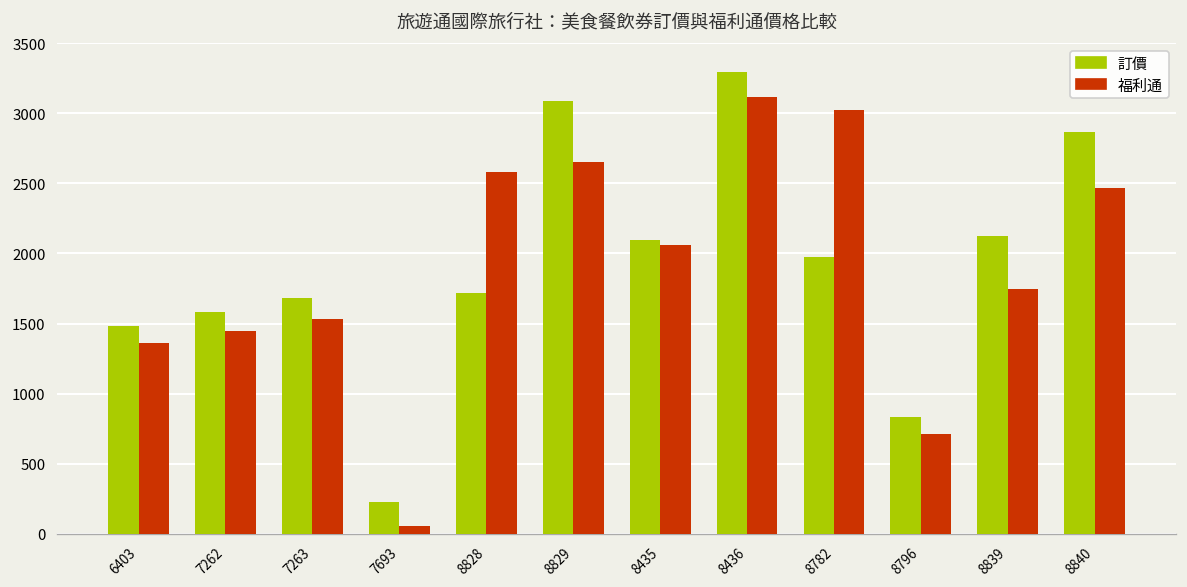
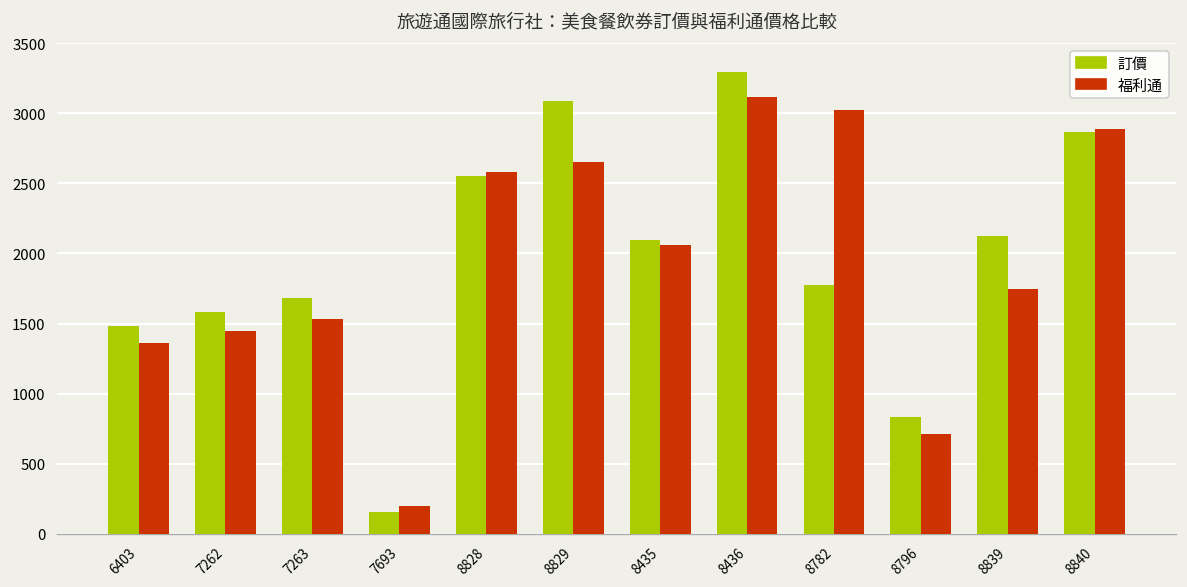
  {
    "訂價": {
      "6403": 1480,
      "7262": 1580,
      "7263": 1680,
-     "7693": 230,
-     "8828": 1720,
+     "7693": 160,
+     "8828": 2550,
      "8829": 3090,
      "8435": 2100,
      "8436": 3300,
-     "8782": 1980,
+     "8782": 1780,
      "8796": 830,
      "8839": 2120,
      "8840": 2870
    },
    "福利通": {
      "6403": 1360,
      "7262": 1450,
      "7263": 1530,
-     "7693": 60,
+     "7693": 200,
      "8828": 2580,
      "8829": 2650,
      "8435": 2060,
      "8436": 3120,
      "8782": 3030,
      "8796": 710,
      "8839": 1750,
-     "8840": 2470
+     "8840": 2890
    }
  }
